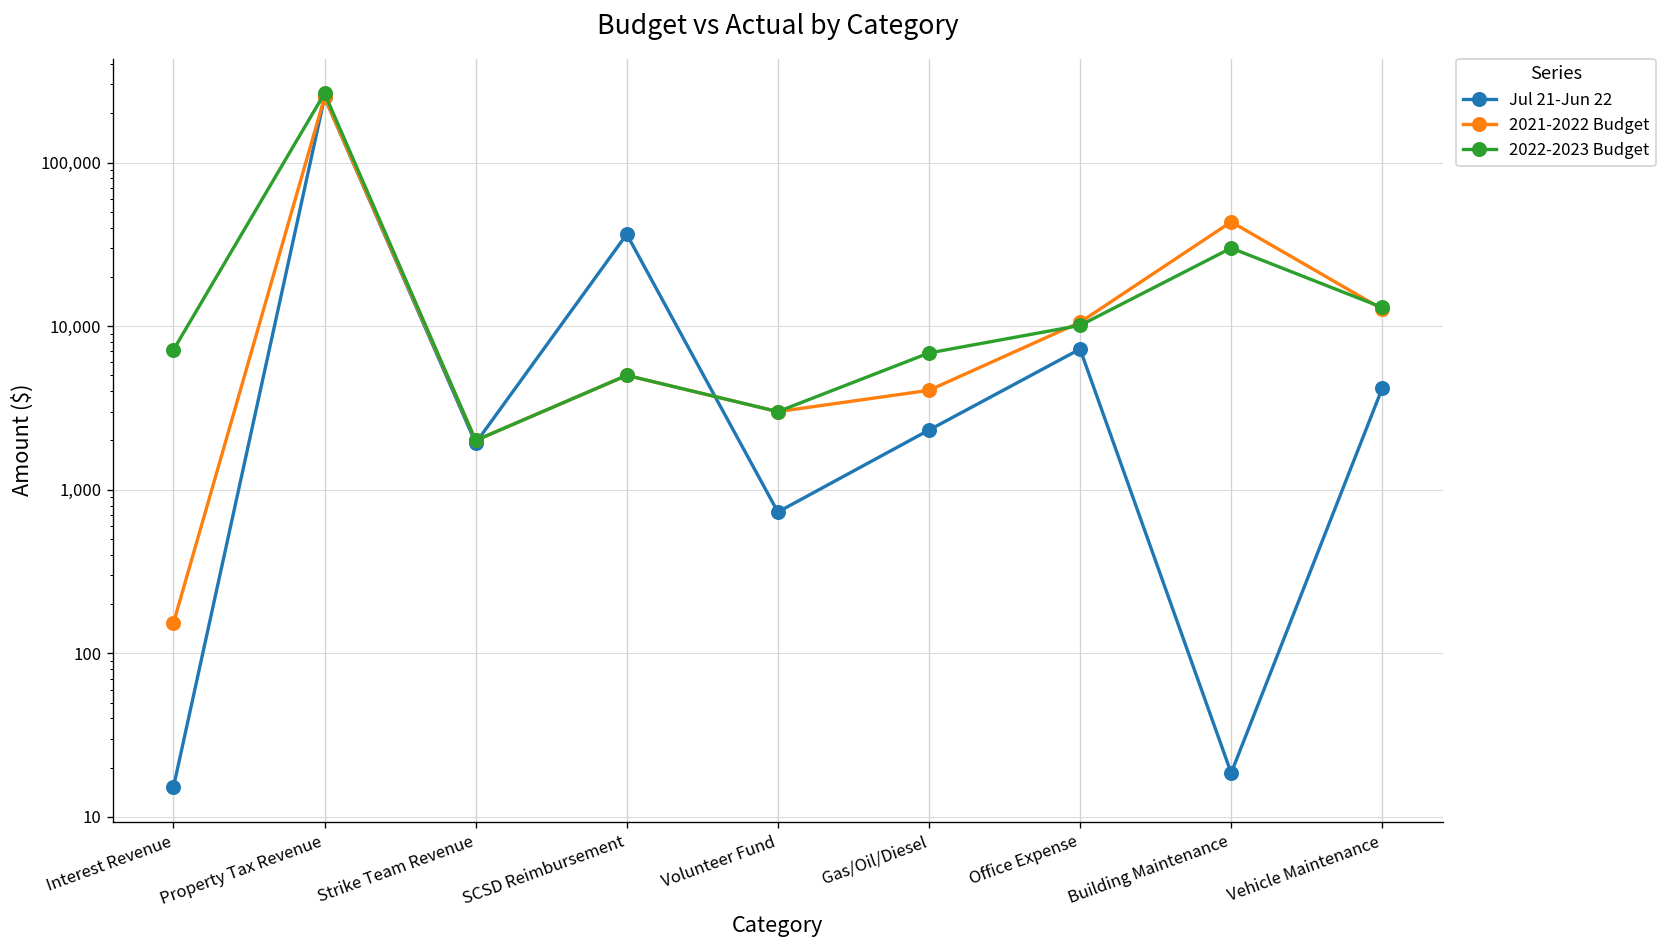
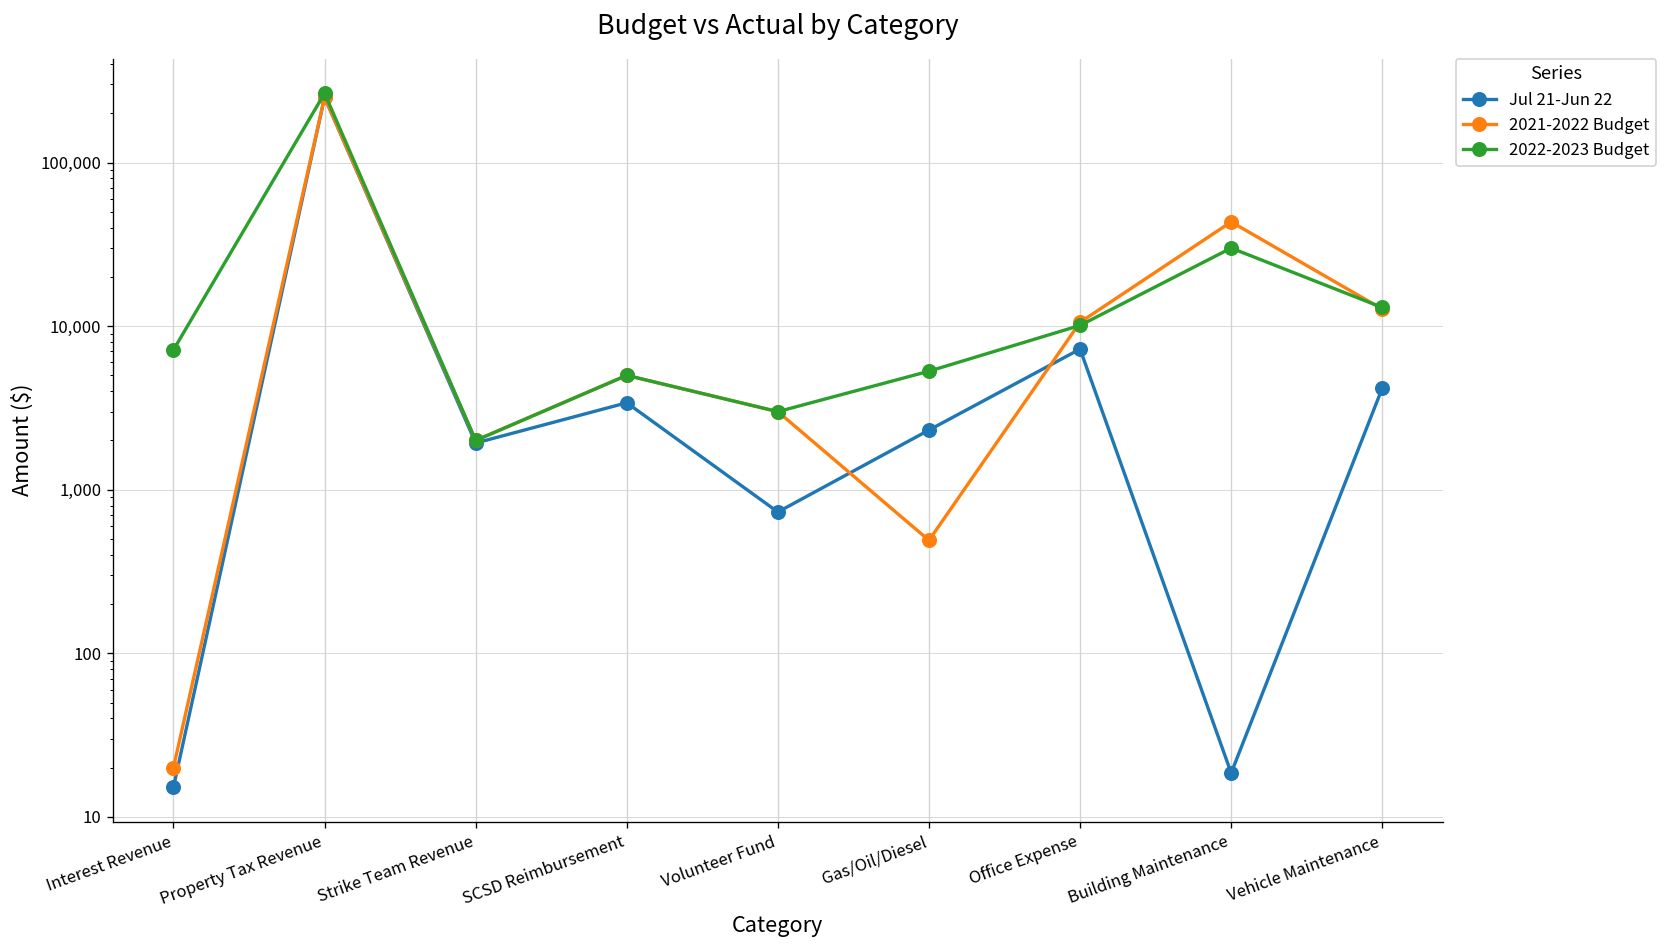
  {
    "Jul 21-Jun 22": {
      "Interest Revenue": "15",
-     "SCSD Reimbursement": "36,000",
+     "SCSD Reimbursement": "3,400",
      "Volunteer Fund": "700",
      "Gas/Oil/Diesel": "2,300",
      "Office Expense": "7,000",
      "Building Maintenance": "19",
      "Vehicle Maintenance": "4,200"
    },
    "2021-2022 Budget": {
-     "Interest Revenue": "150",
-     "Gas/Oil/Diesel": "4,100",
+     "Interest Revenue": "20",
+     "Gas/Oil/Diesel": "490",
      "Office Expense": "11,000",
      "Building Maintenance": "43,000"
    },
    "2022-2023 Budget": {
      "Interest Revenue": "7,000",
      "Property Tax Revenue": "270,000",
-     "Gas/Oil/Diesel": "7,000",
+     "Gas/Oil/Diesel": "5,300",
      "Office Expense": "10,000",
      "Building Maintenance": "30,000"
    }
  }
